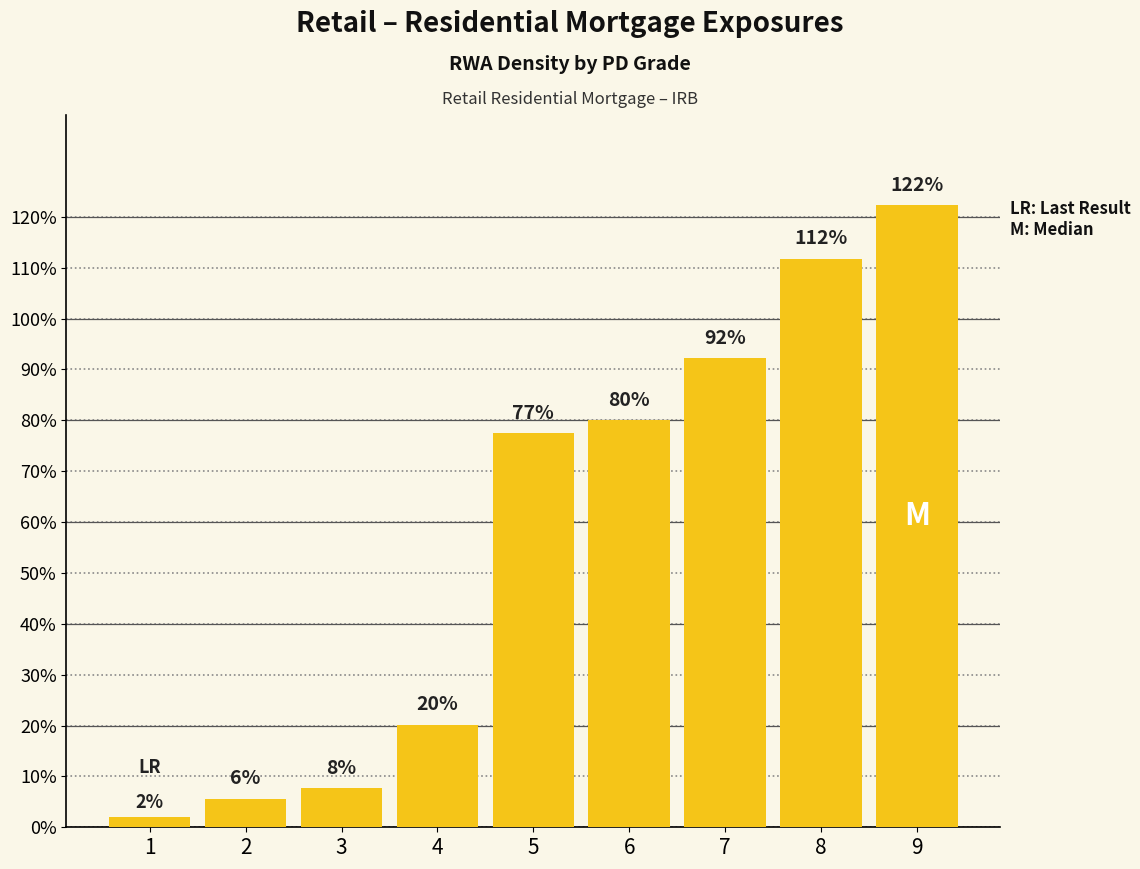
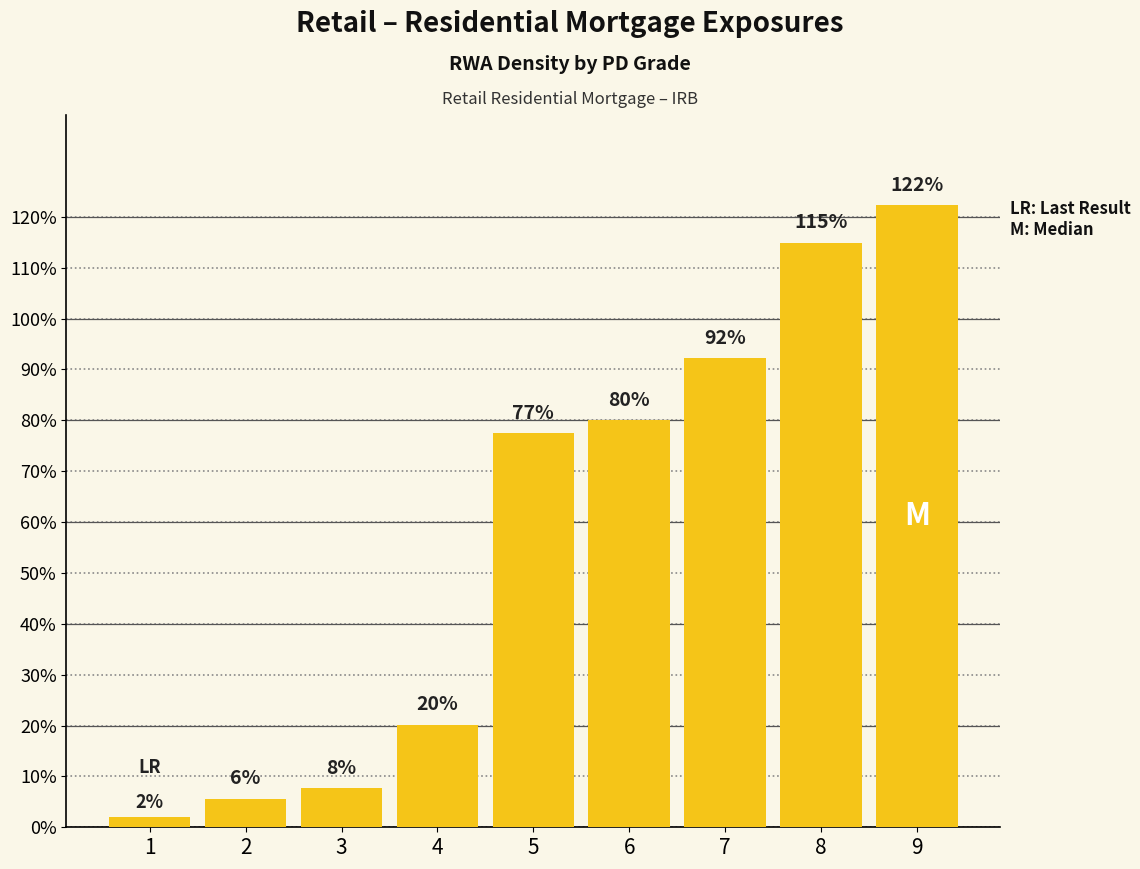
  {
    "1": "2%",
    "2": "6%",
    "3": "8%",
    "4": "20%",
    "5": "77%",
    "6": "80%",
    "7": "92%",
-   "8": "112%",
+   "8": "115%",
    "9": "122%"
  }
